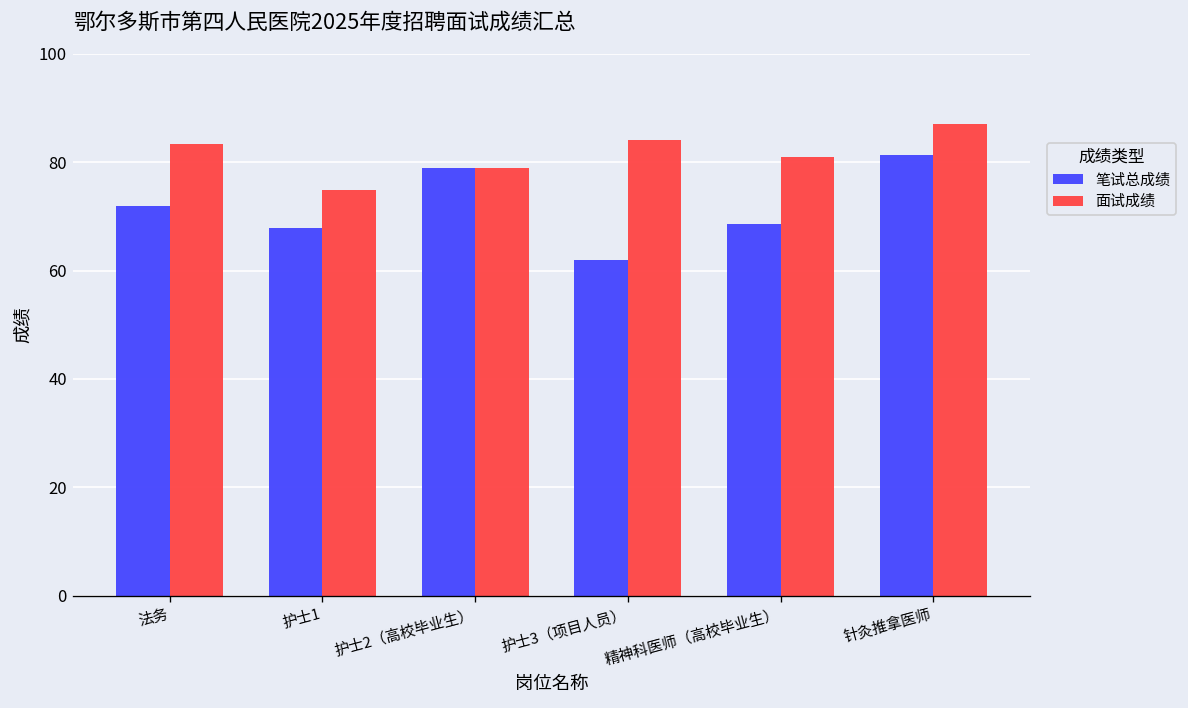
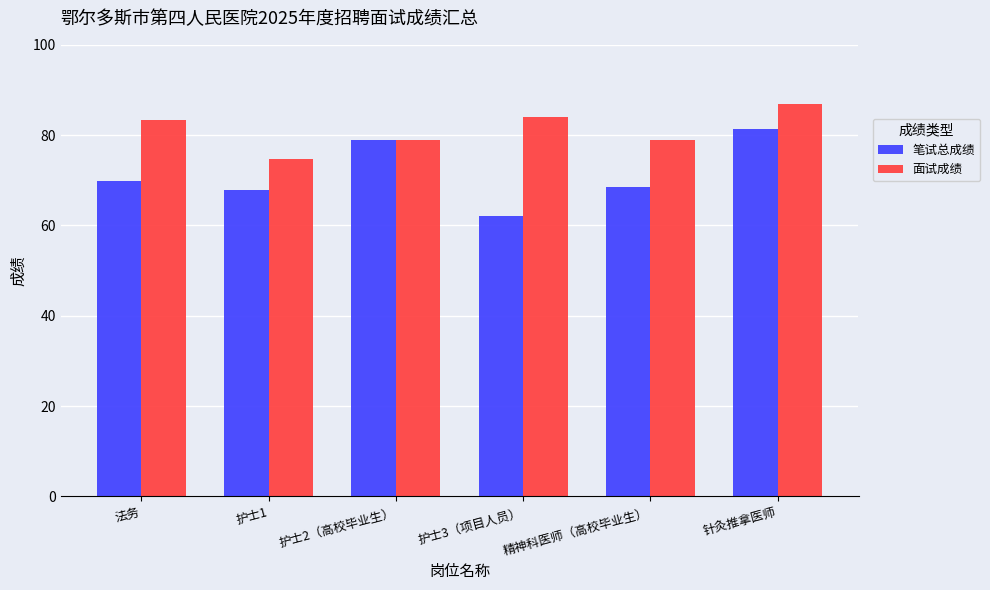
  {
    "笔试总成绩": {
-     "法务": 72,
+     "法务": 70,
      "护士1": 68,
      "护士2（高校毕业生）": 79,
      "护士3（项目人员）": 62,
      "精神科医师（高校毕业生）": 69,
      "针灸推拿医师": 81
    },
    "面试成绩": {
      "法务": 83,
      "护士1": 75,
      "护士2（高校毕业生）": 79,
      "护士3（项目人员）": 84,
-     "精神科医师（高校毕业生）": 81,
+     "精神科医师（高校毕业生）": 79,
      "针灸推拿医师": 87
    }
  }
